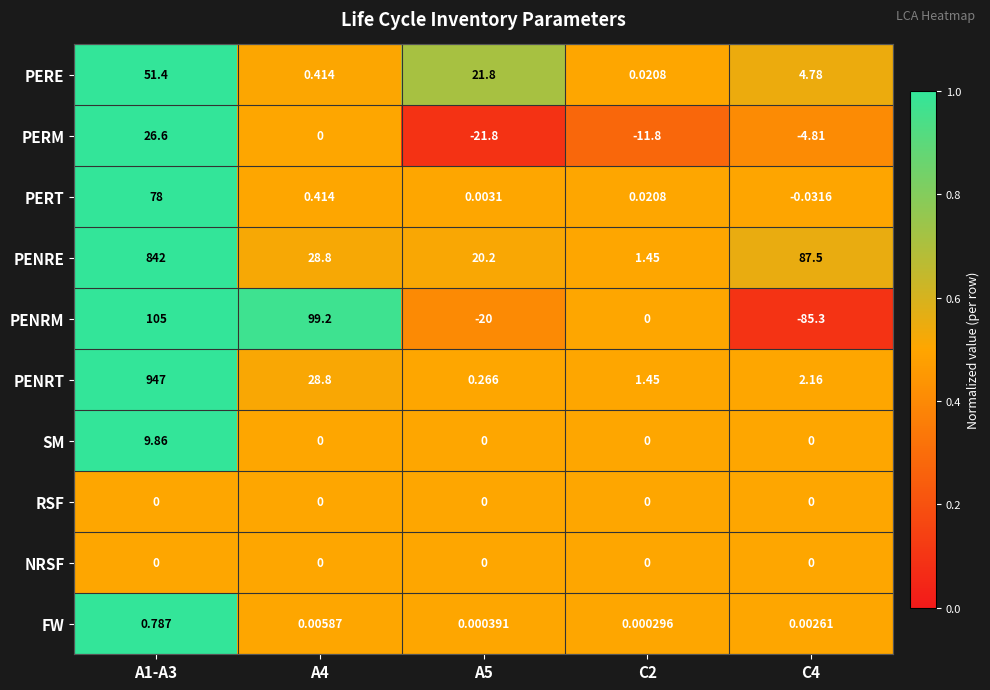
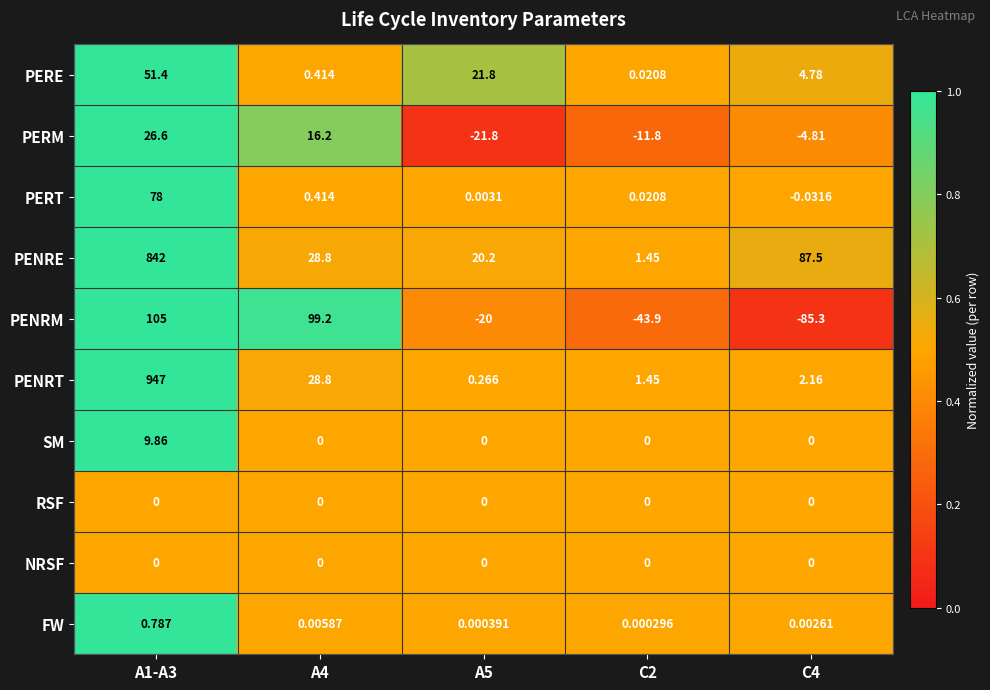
  {
    "PERE": {
      "A1-A3": 51.4,
      "A4": 0.414,
      "A5": 21.8,
      "C2": 0.0208,
      "C4": 4.78
    },
    "PERM": {
      "A1-A3": 26.6,
-     "A4": 0,
+     "A4": 16.2,
      "A5": -21.8,
      "C2": -11.8,
      "C4": -4.81
    },
    "PERT": {
      "A1-A3": 78,
      "A4": 0.414,
      "A5": 0.0031,
      "C2": 0.0208,
      "C4": -0.0316
    },
    "PENRE": {
      "A1-A3": 842,
      "A4": 28.8,
      "A5": 20.2,
      "C2": 1.45,
      "C4": 87.5
    },
    "PENRM": {
      "A1-A3": 105,
      "A4": 99.2,
      "A5": -20,
-     "C2": 0,
+     "C2": -43.9,
      "C4": -85.3
    },
    "PENRT": {
      "A1-A3": 947,
      "A4": 28.8,
      "A5": 0.266,
      "C2": 1.45,
      "C4": 2.16
    },
    "SM": {
      "A1-A3": 9.86,
      "A4": 0,
      "A5": 0,
      "C2": 0,
      "C4": 0
    },
    "RSF": {
      "A1-A3": 0,
      "A4": 0,
      "A5": 0,
      "C2": 0,
      "C4": 0
    },
    "NRSF": {
      "A1-A3": 0,
      "A4": 0,
      "A5": 0,
      "C2": 0,
      "C4": 0
    },
    "FW": {
      "A1-A3": 0.787,
      "A4": 0.00587,
      "A5": 0.000391,
      "C2": 0.000296,
      "C4": 0.00261
    }
  }
